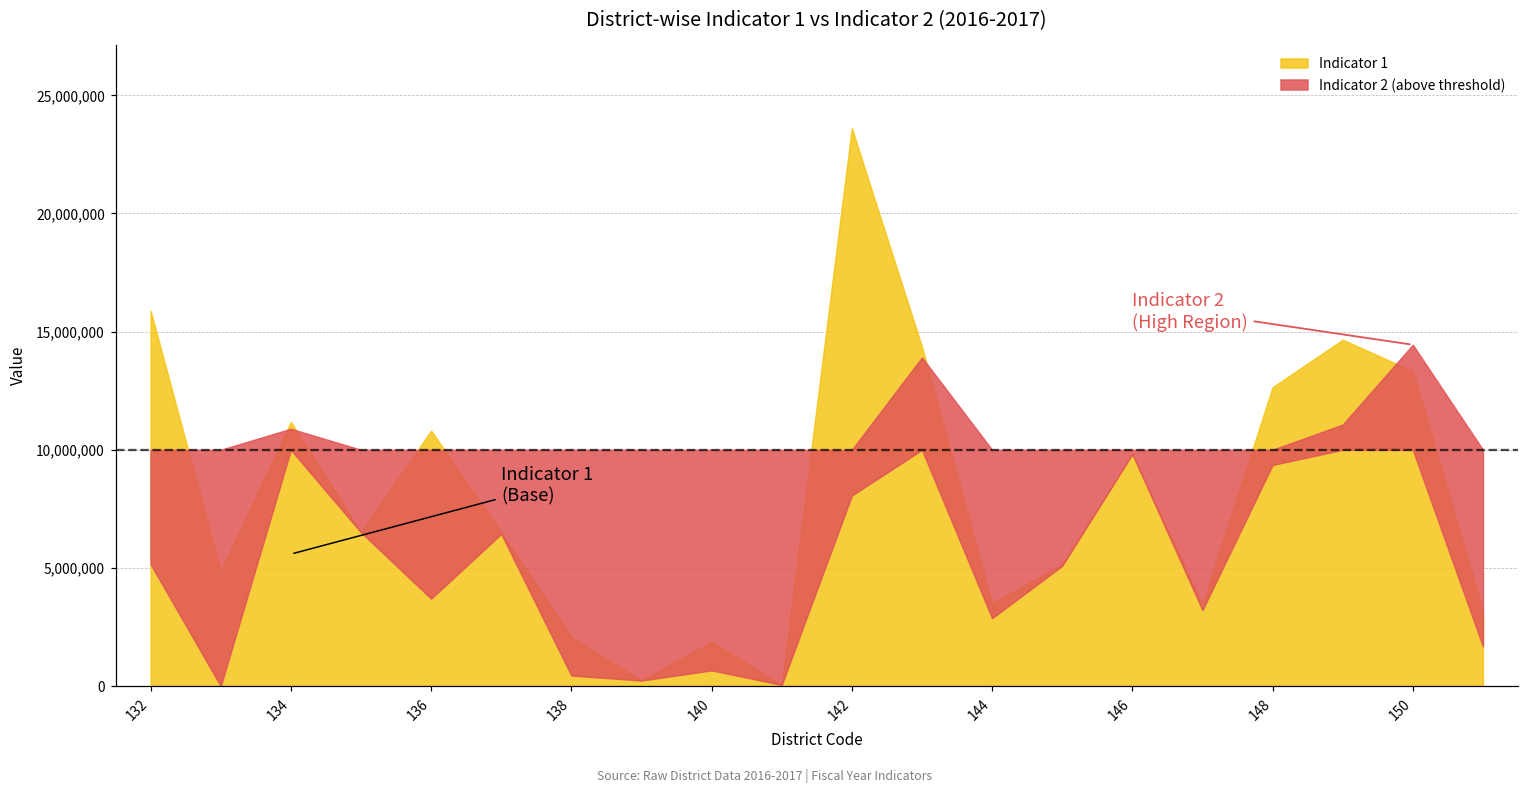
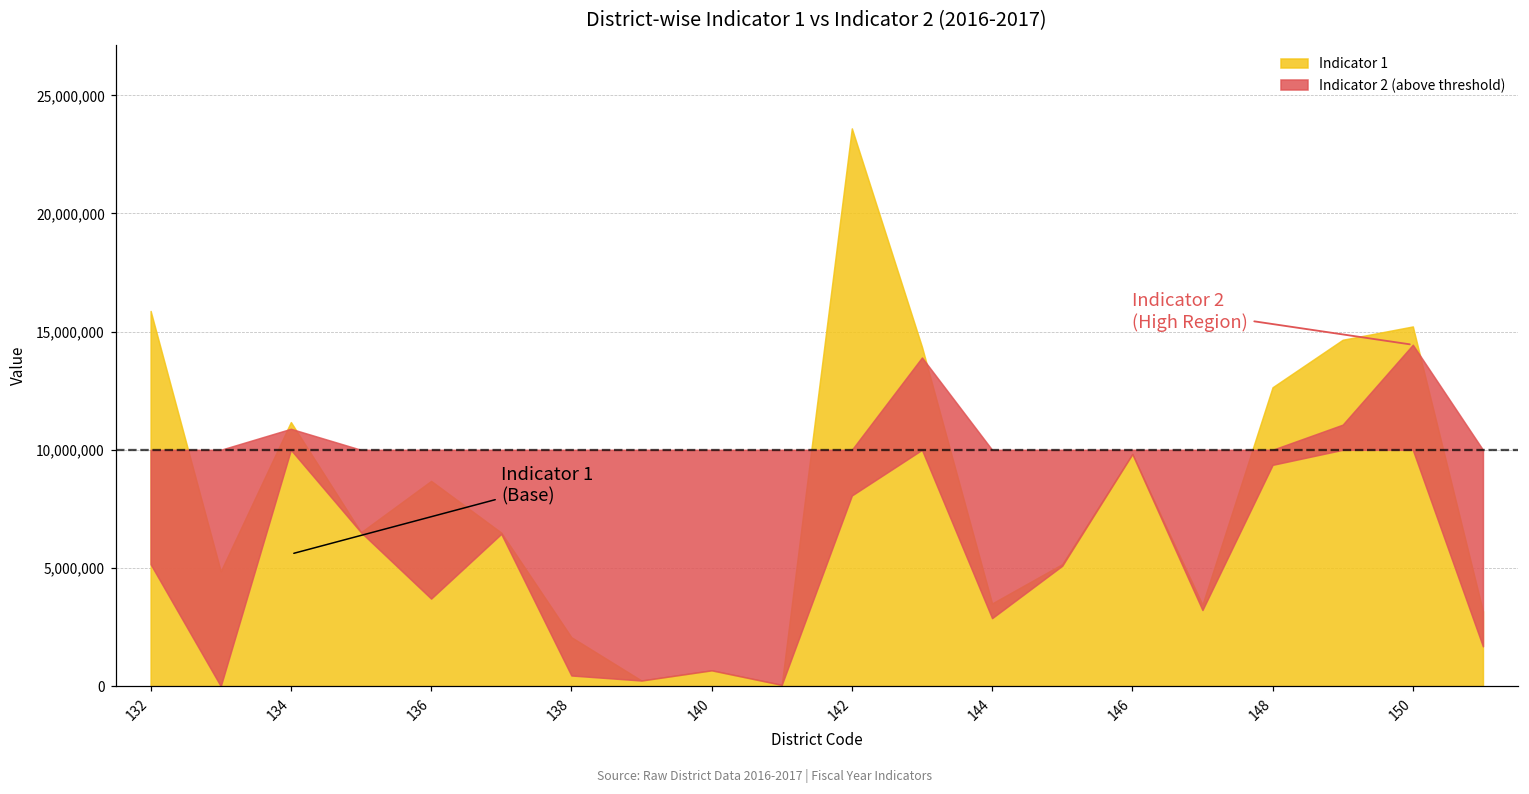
  {
    "Indicator 1": {
      "132": "15,900,000",
      "134": "11,200,000",
-     "136": "10,800,000",
+     "136": "8,700,000",
      "138": "2,100,000",
-     "140": "1,900,000",
+     "140": "700,000",
      "142": "23,600,000",
      "144": "3,500,000",
      "146": "9,800,000",
      "148": "12,600,000",
-     "150": "13,300,000"
+     "150": "15,200,000"
    }
  }
